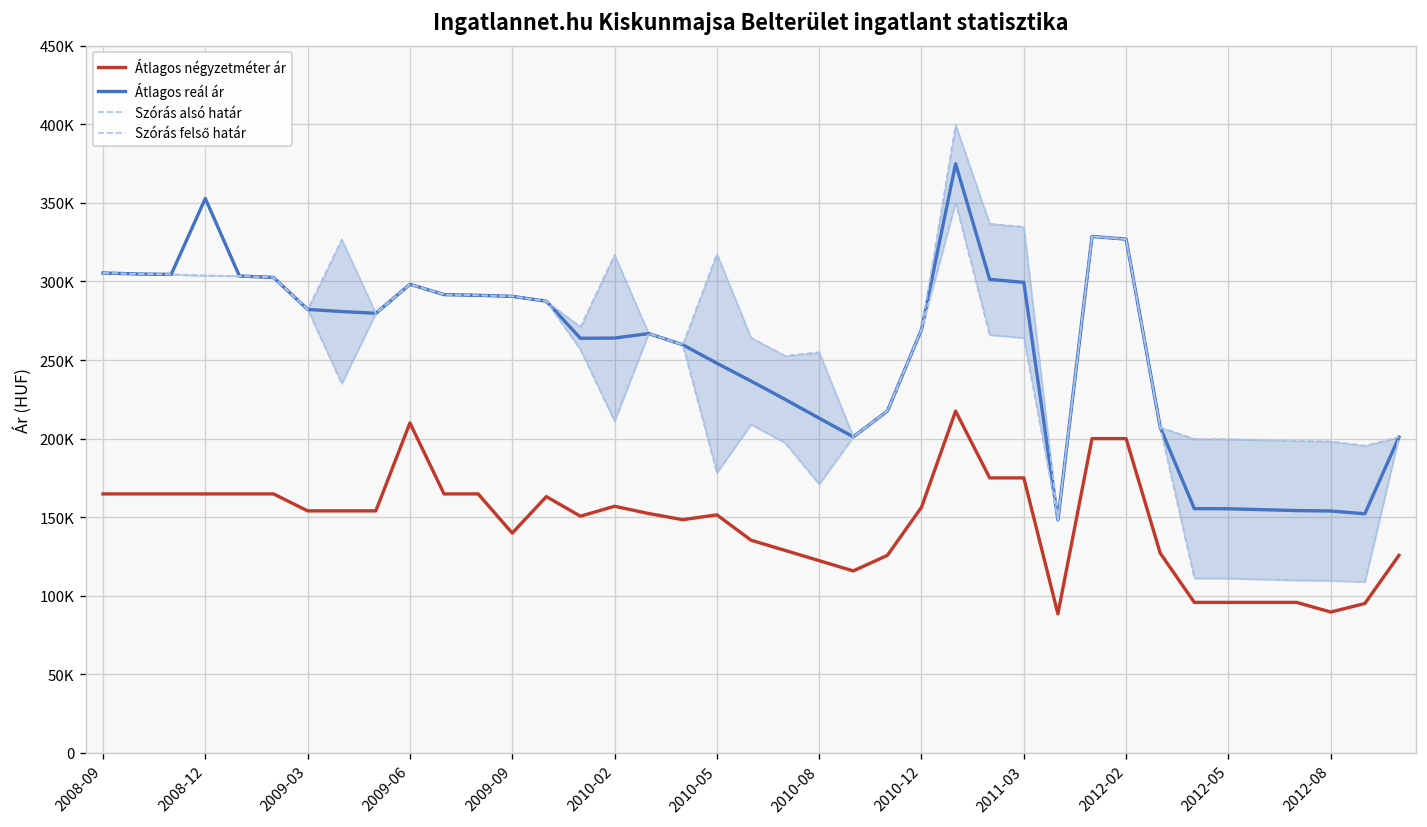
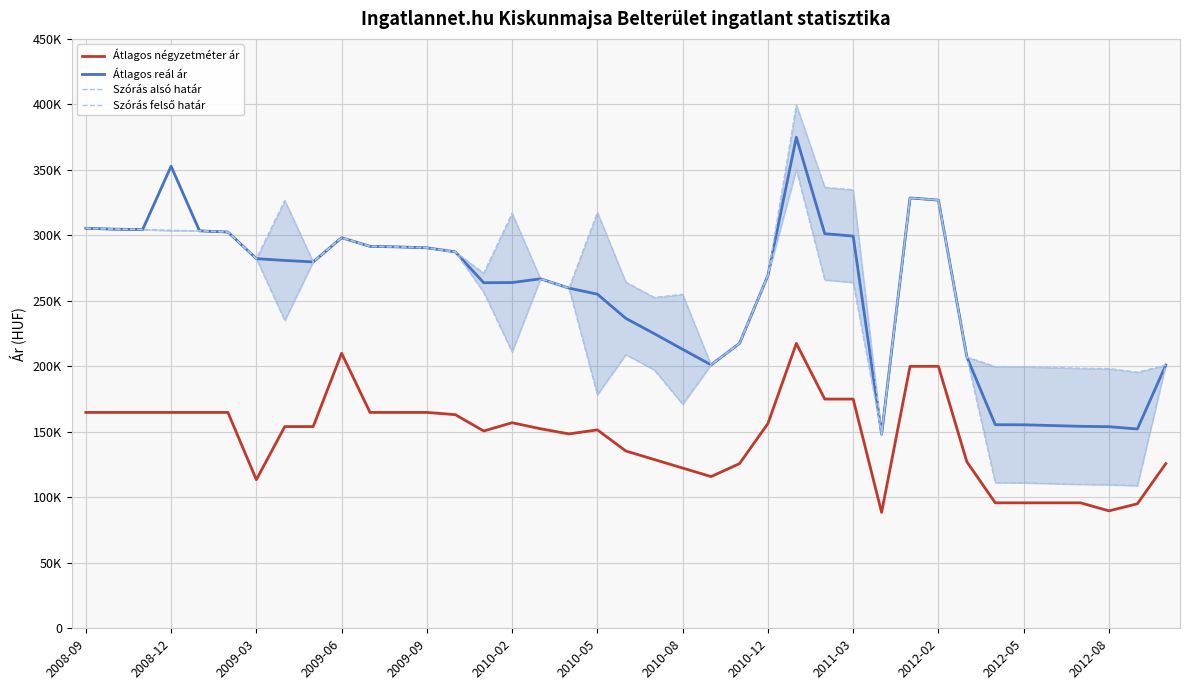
  {
    "Átlagos négyzetméter ár": {
      "2008-09": 165000,
      "2008-12": 165000,
-     "2009-03": 154000,
+     "2009-03": 113000,
      "2009-06": 210000,
-     "2009-09": 140000,
+     "2009-09": 165000,
      "2010-02": 157000,
      "2010-05": 151000,
      "2010-08": 122000,
      "2010-12": 156000,
      "2011-03": 175000,
      "2012-02": 200000,
      "2012-05": 96000,
      "2012-08": 90000
    },
    "Átlagos reál ár": {
      "2008-12": 353000,
      "2010-02": 264000,
-     "2010-05": 248000,
+     "2010-05": 255000,
      "2010-08": 213000,
      "2011-03": 299000,
      "2012-05": 155000,
      "2012-08": 154000
    }
  }
